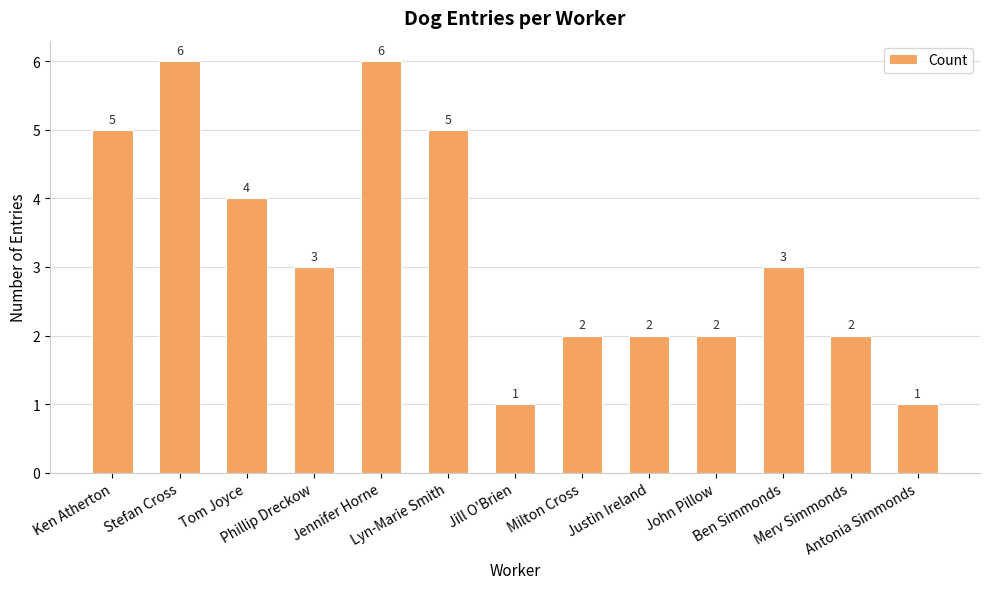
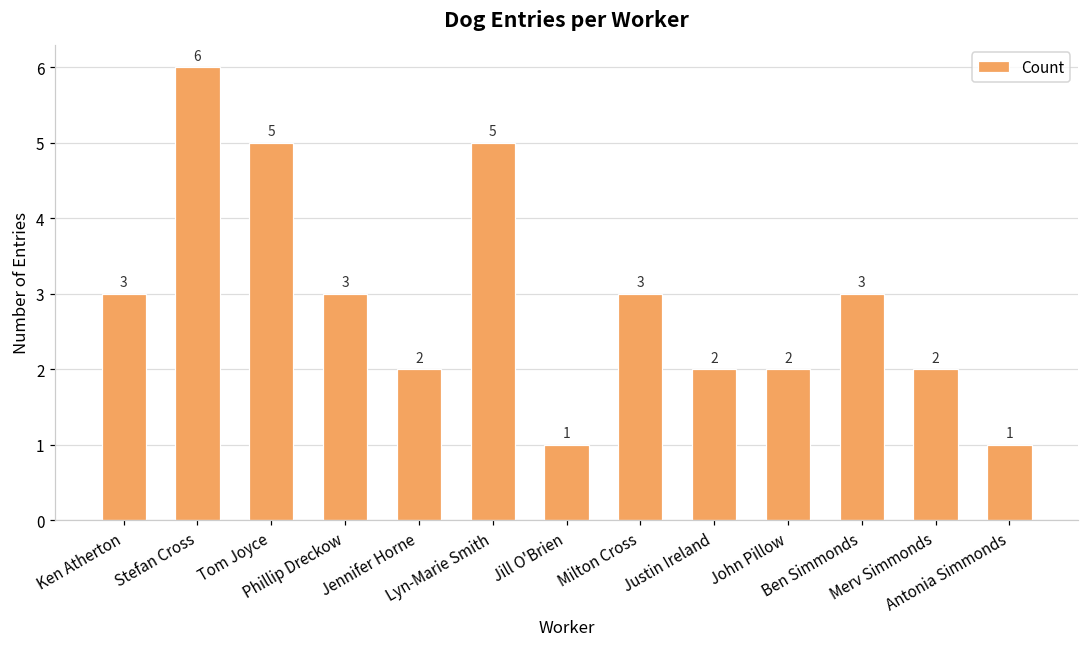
  {
-   "Ken Atherton": 5,
+   "Ken Atherton": 3,
    "Stefan Cross": 6,
-   "Tom Joyce": 4,
+   "Tom Joyce": 5,
    "Phillip Dreckow": 3,
-   "Jennifer Horne": 6,
+   "Jennifer Horne": 2,
    "Lyn-Marie Smith": 5,
    "Jill O'Brien": 1,
-   "Milton Cross": 2,
+   "Milton Cross": 3,
    "Justin Ireland": 2,
    "John Pillow": 2,
    "Ben Simmonds": 3,
    "Merv Simmonds": 2,
    "Antonia Simmonds": 1
  }
